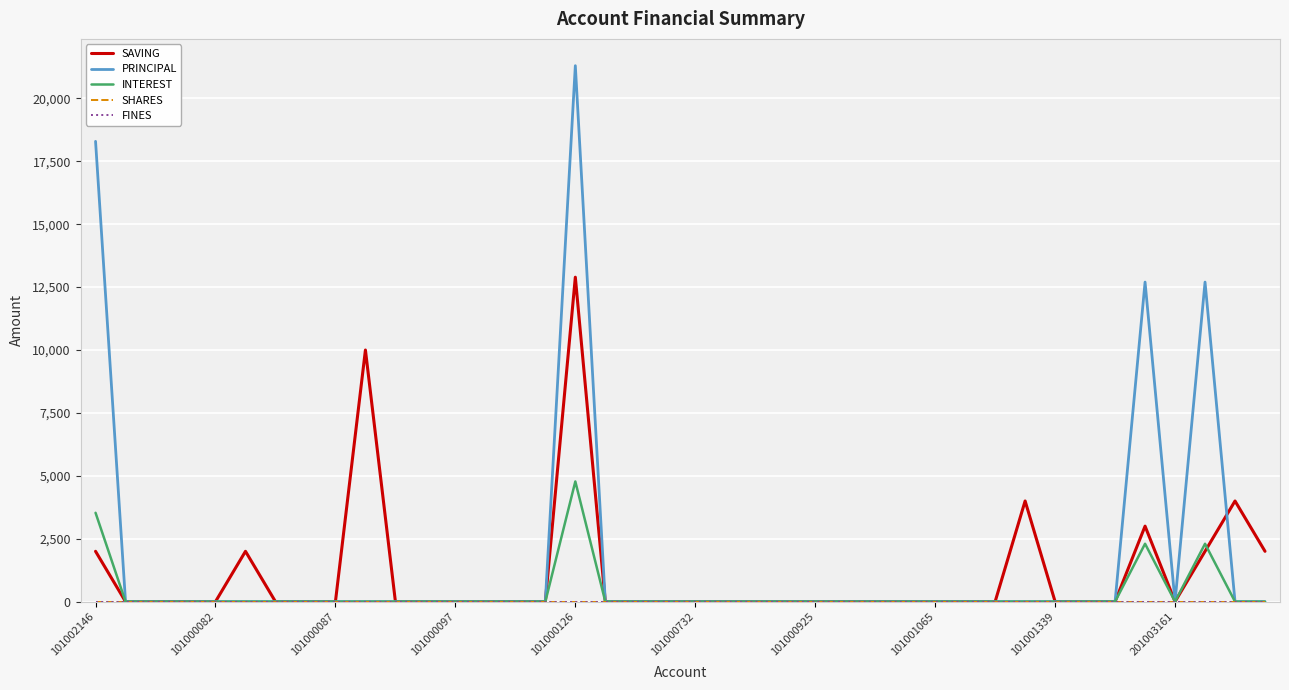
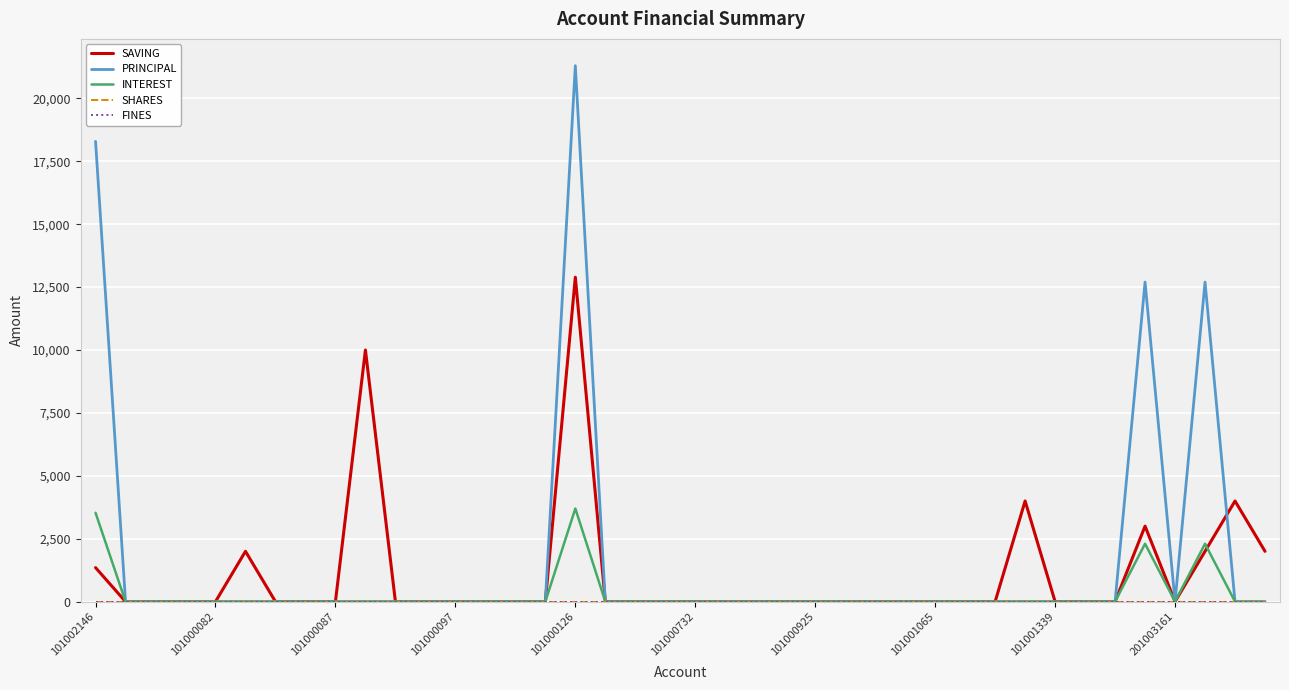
  {
    "SAVING": {
-     "101002146": "2,000",
+     "101002146": "1,400",
      "101000126": "12,900"
    },
    "PRINCIPAL": {
      "101002146": "18,300",
      "101000126": "21,300"
    },
    "INTEREST": {
      "101002146": "3,500",
-     "101000126": "4,800"
+     "101000126": "3,700"
    },
    "FINES": {
      "101002146": "0",
      "101000126": "0"
    }
  }
